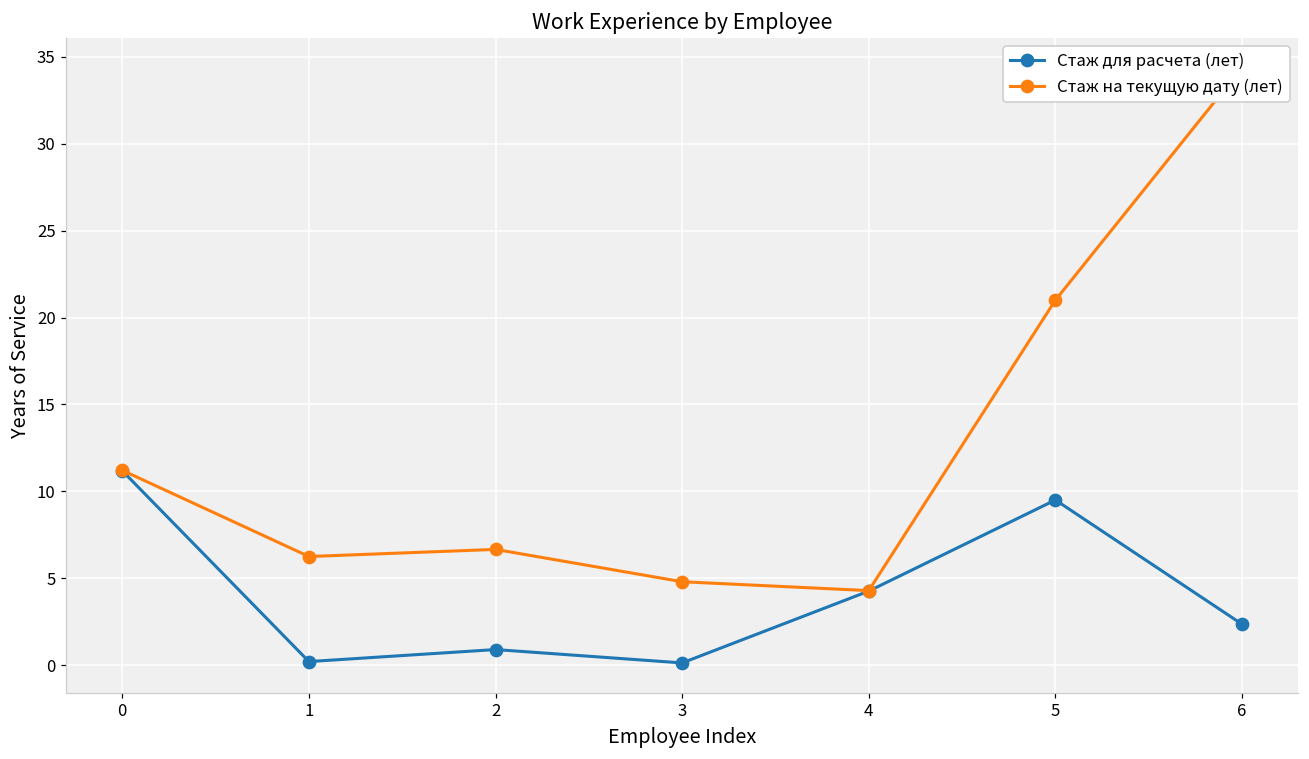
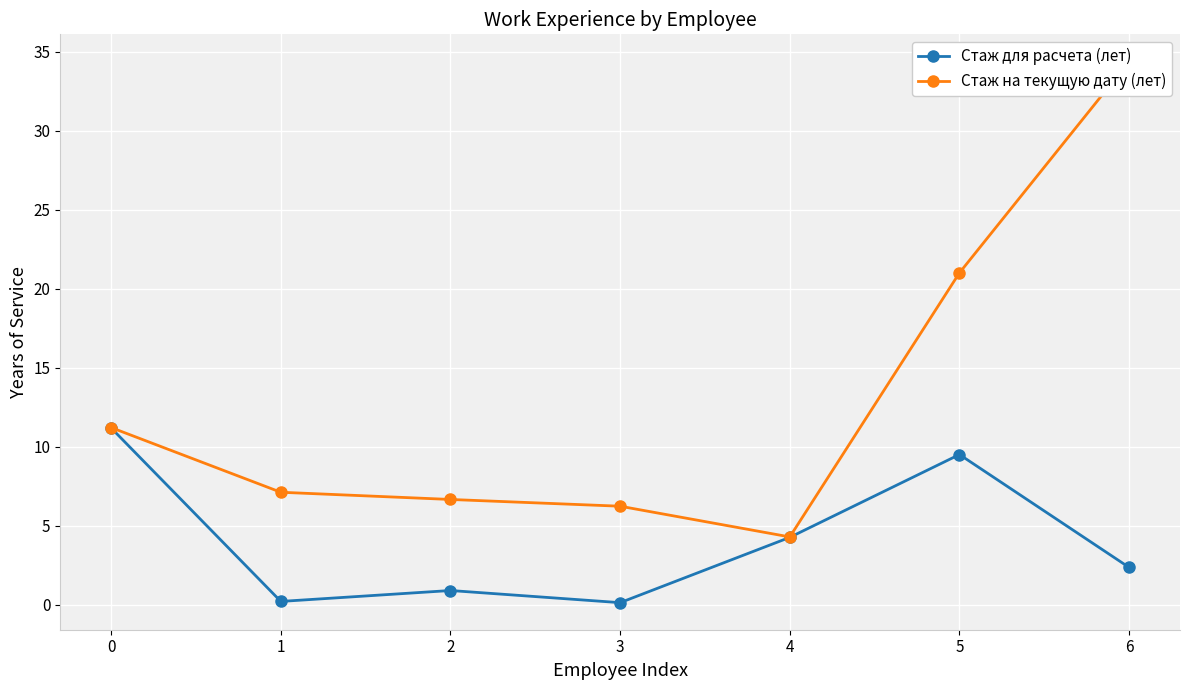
  {
    "Стаж для расчета (лет)": {
      "1": 0.2,
      "2": 0.9,
      "3": 0.1,
      "5": 9.5,
      "6": 2.4
    },
    "Стаж на текущую дату (лет)": {
-     "1": 6.2,
+     "1": 7.1,
      "2": 6.7,
-     "3": 4.8,
+     "3": 6.2,
      "5": 21.0
    }
  }
